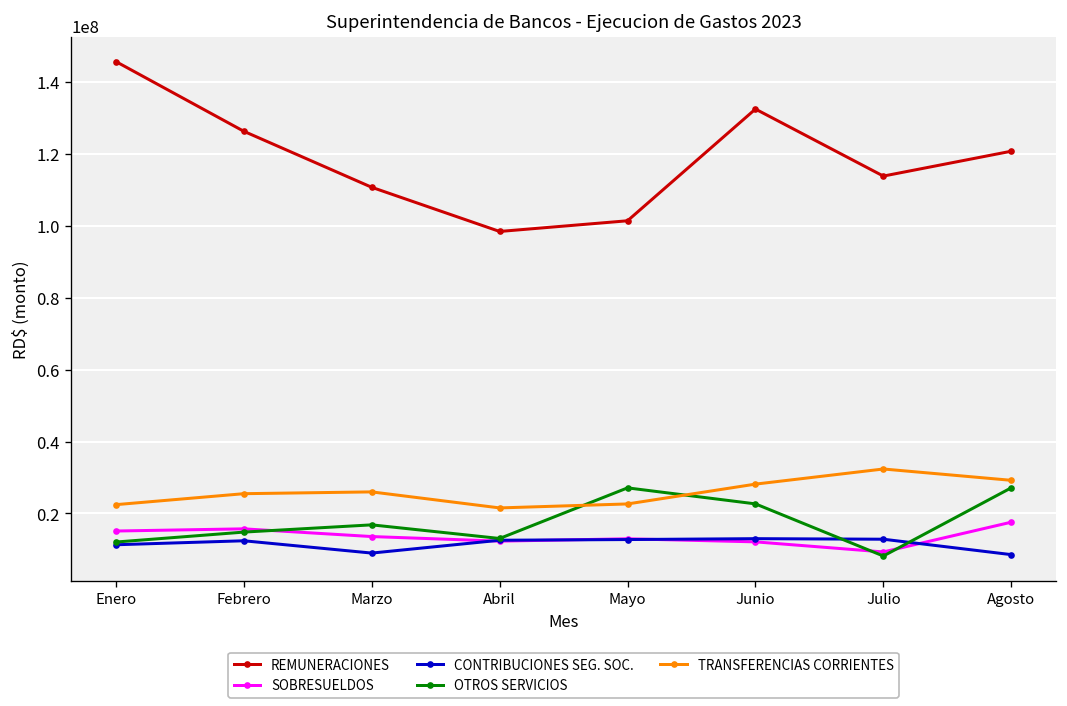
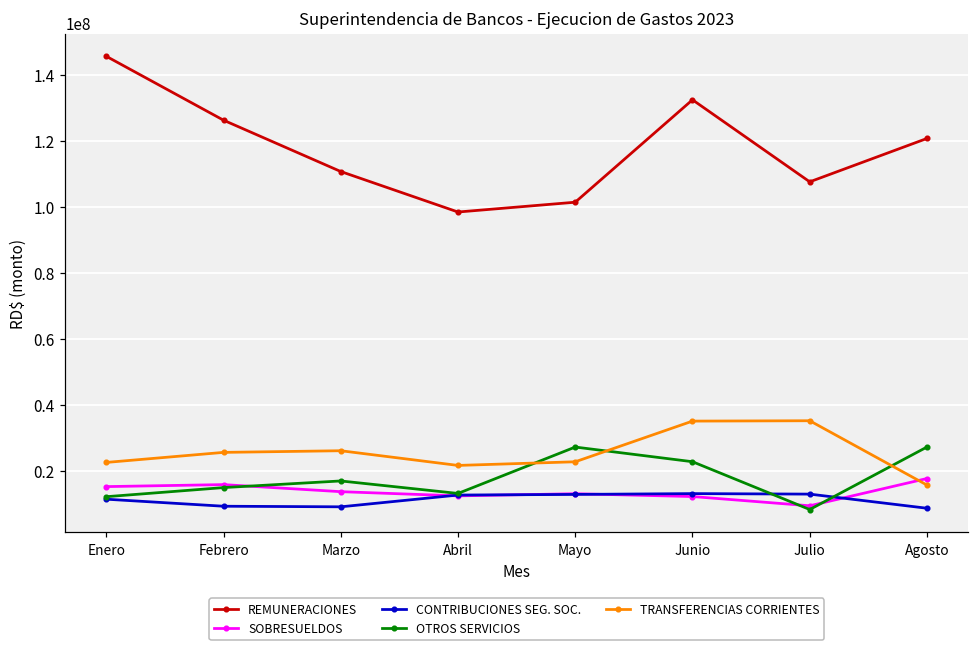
  {
    "REMUNERACIONES": {
      "Enero": 146000000,
      "Febrero": 126000000,
      "Marzo": 111000000,
      "Abril": 98000000,
      "Mayo": 101000000,
      "Junio": 132000000,
-     "Julio": 114000000,
+     "Julio": 108000000,
      "Agosto": 121000000
    },
    "SOBRESUELDOS": {
      "Enero": 15000000,
      "Febrero": 16000000,
      "Marzo": 14000000,
      "Junio": 12000000,
      "Julio": 9000000,
      "Agosto": 18000000
    },
    "CONTRIBUCIONES SEG. SOC.": {
-     "Febrero": 12000000,
+     "Febrero": 9000000,
      "Marzo": 9000000,
      "Junio": 13000000,
      "Julio": 13000000,
      "Agosto": 9000000
    },
    "OTROS SERVICIOS": {
      "Febrero": 15000000,
      "Marzo": 17000000,
      "Mayo": 27000000,
      "Junio": 23000000,
      "Julio": 8000000,
      "Agosto": 27000000
    },
    "TRANSFERENCIAS CORRIENTES": {
      "Enero": 22000000,
      "Febrero": 26000000,
      "Marzo": 26000000,
      "Abril": 22000000,
      "Mayo": 23000000,
-     "Junio": 28000000,
-     "Julio": 32000000,
-     "Agosto": 29000000
+     "Junio": 35000000,
+     "Julio": 35000000,
+     "Agosto": 16000000
    }
  }
